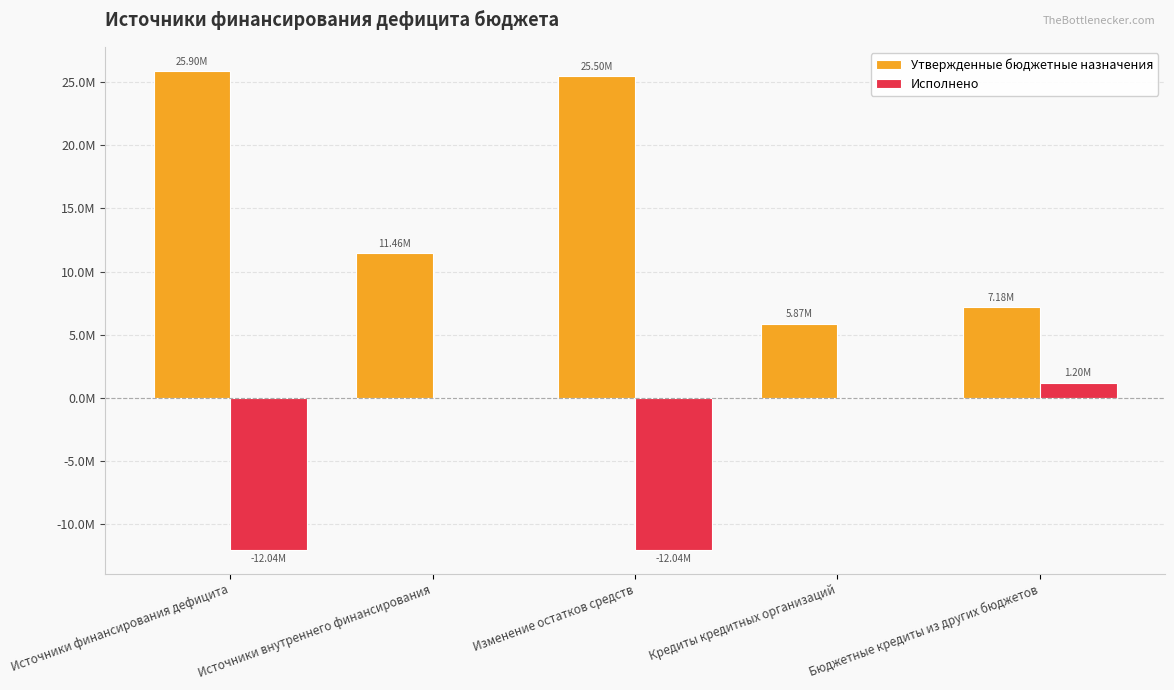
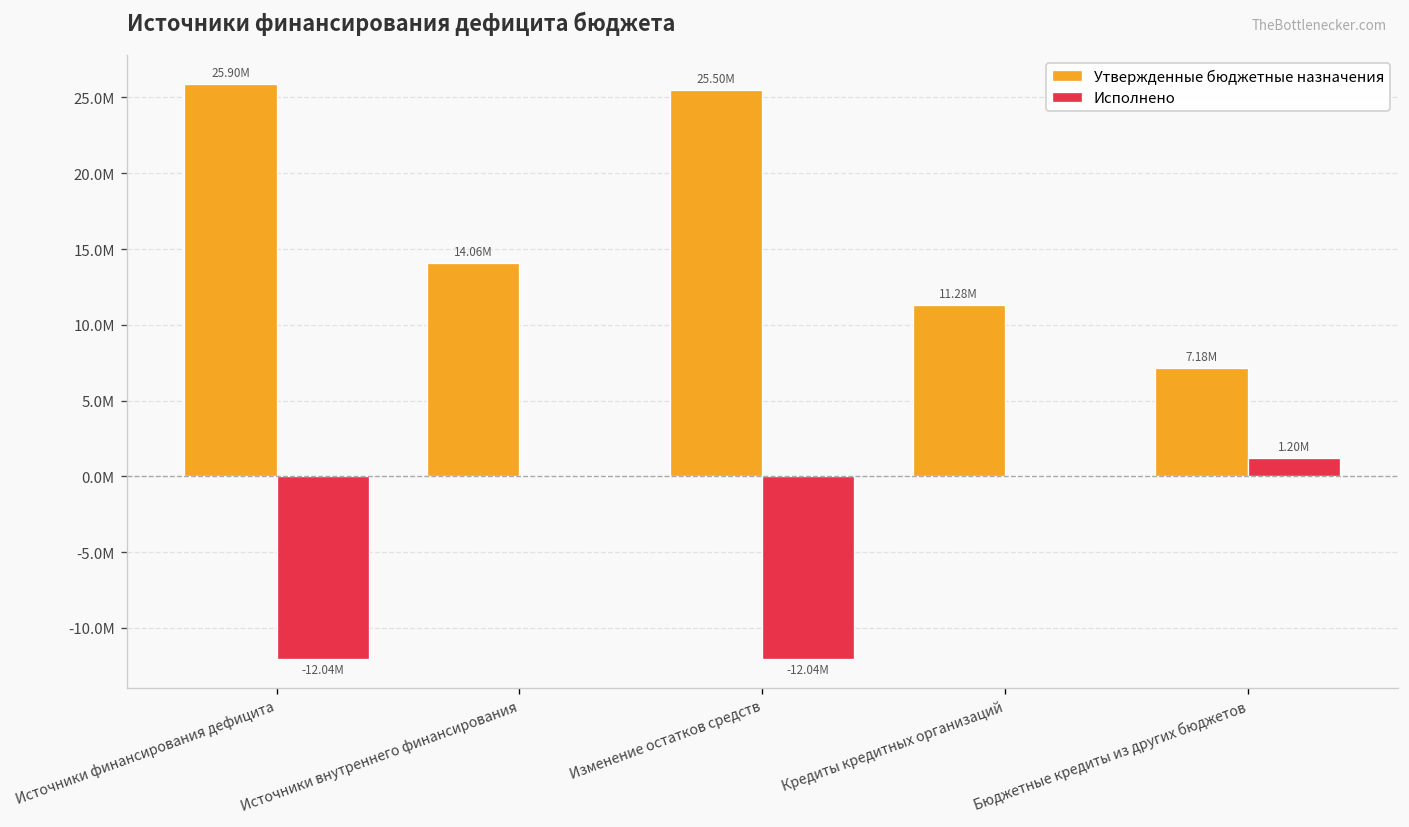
  {
    "Утвержденные бюджетные назначения": {
      "Источники финансирования дефицита": "25.90M",
-     "Источники внутреннего финансирования": "11.46M",
+     "Источники внутреннего финансирования": "14.06M",
      "Изменение остатков средств": "25.50M",
-     "Кредиты кредитных организаций": "5.87M",
+     "Кредиты кредитных организаций": "11.28M",
      "Бюджетные кредиты из других бюджетов": "7.18M"
    },
    "Исполнено": {
      "Источники финансирования дефицита": "-12.04M",
      "Изменение остатков средств": "-12.04M",
      "Бюджетные кредиты из других бюджетов": "1.20M"
    }
  }
